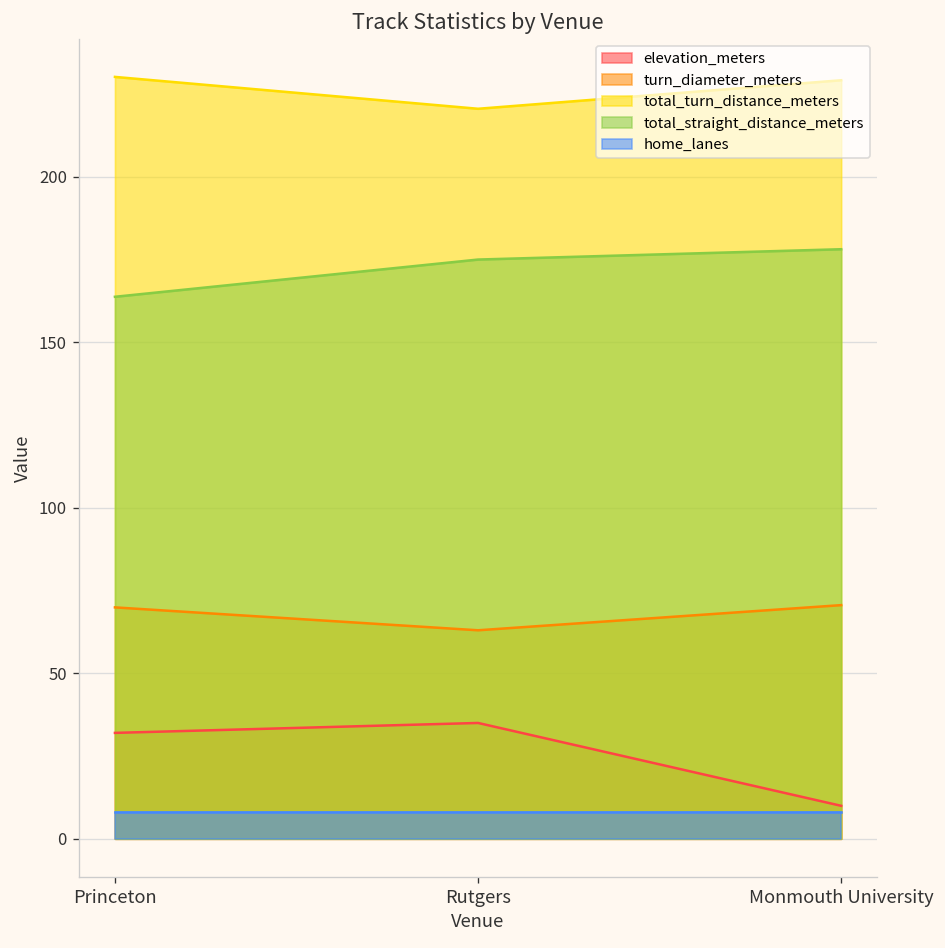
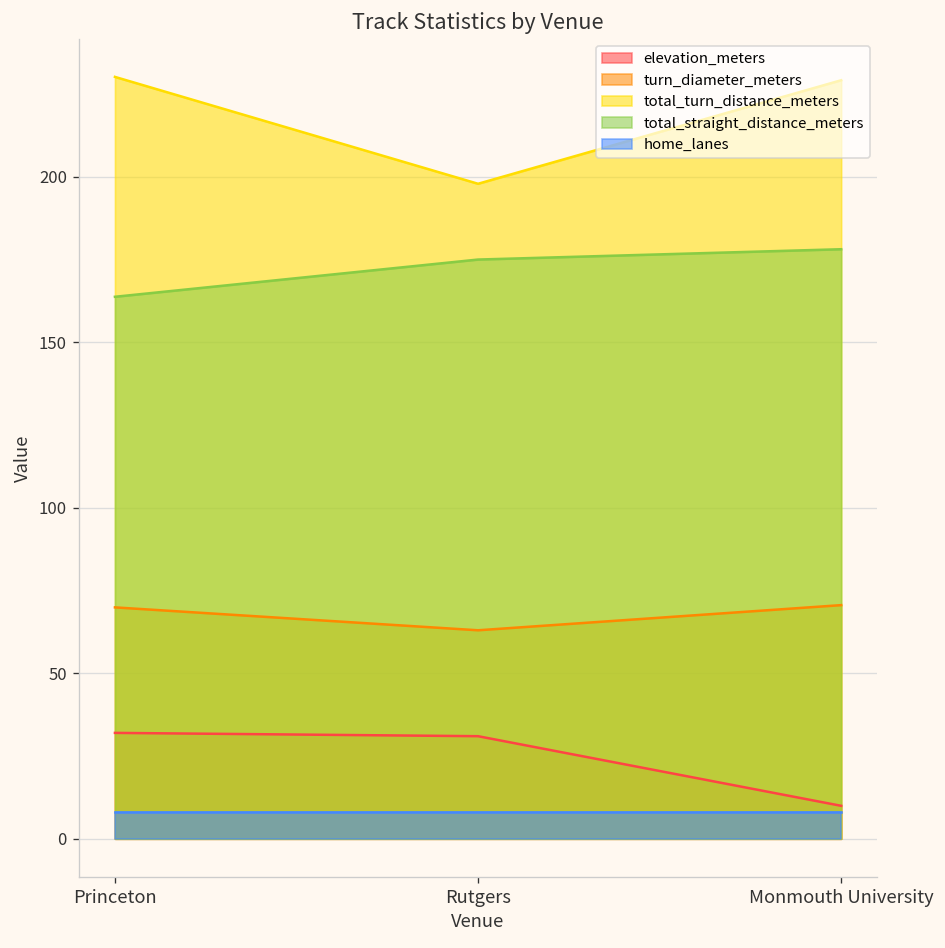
  {
    "elevation_meters": {
      "Princeton": 32,
-     "Rutgers": 35,
+     "Rutgers": 31,
      "Monmouth University": 10
    },
    "turn_diameter_meters": {
      "Princeton": 70,
      "Rutgers": 63,
      "Monmouth University": 71
    },
    "total_turn_distance_meters": {
      "Princeton": 230,
-     "Rutgers": 221
+     "Rutgers": 198
    },
    "total_straight_distance_meters": {
      "Princeton": 164,
      "Rutgers": 175,
      "Monmouth University": 178
    },
    "home_lanes": {
      "Princeton": 8,
      "Rutgers": 8,
      "Monmouth University": 8
    }
  }
